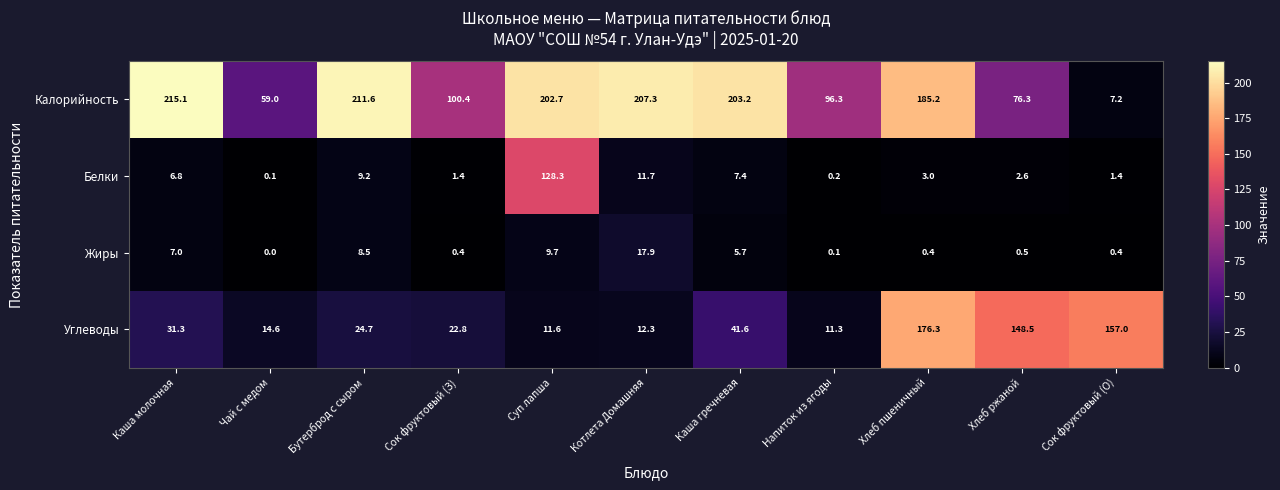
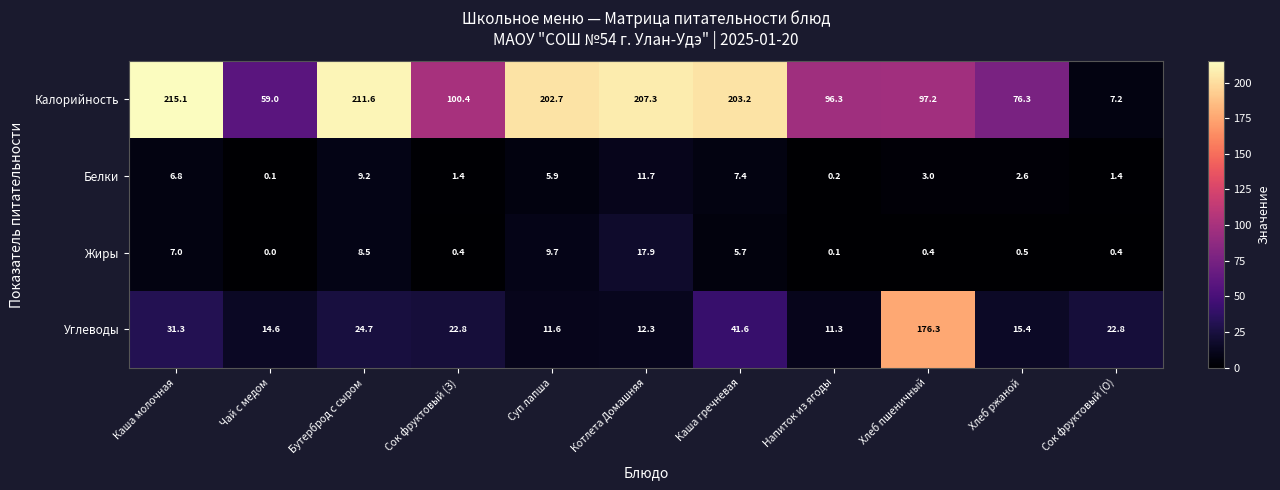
  {
    "Калорийность": {
      "Каша молочная": 215.1,
      "Чай с медом": 59.0,
      "Бутерброд с сыром": 211.6,
      "Сок фруктовый (З)": 100.4,
      "Суп лапша": 202.7,
      "Котлета Домашняя": 207.3,
      "Каша гречневая": 203.2,
      "Напиток из ягоды": 96.3,
-     "Хлеб пшеничный": 185.2,
+     "Хлеб пшеничный": 97.2,
      "Хлеб ржаной": 76.3,
      "Сок фруктовый (О)": 7.2
    },
    "Белки": {
      "Каша молочная": 6.8,
      "Чай с медом": 0.1,
      "Бутерброд с сыром": 9.2,
      "Сок фруктовый (З)": 1.4,
-     "Суп лапша": 128.3,
+     "Суп лапша": 5.9,
      "Котлета Домашняя": 11.7,
      "Каша гречневая": 7.4,
      "Напиток из ягоды": 0.2,
      "Хлеб пшеничный": 3.0,
      "Хлеб ржаной": 2.6,
      "Сок фруктовый (О)": 1.4
    },
    "Жиры": {
      "Каша молочная": 7.0,
      "Чай с медом": 0.0,
      "Бутерброд с сыром": 8.5,
      "Сок фруктовый (З)": 0.4,
      "Суп лапша": 9.7,
      "Котлета Домашняя": 17.9,
      "Каша гречневая": 5.7,
      "Напиток из ягоды": 0.1,
      "Хлеб пшеничный": 0.4,
      "Хлеб ржаной": 0.5,
      "Сок фруктовый (О)": 0.4
    },
    "Углеводы": {
      "Каша молочная": 31.3,
      "Чай с медом": 14.6,
      "Бутерброд с сыром": 24.7,
      "Сок фруктовый (З)": 22.8,
      "Суп лапша": 11.6,
      "Котлета Домашняя": 12.3,
      "Каша гречневая": 41.6,
      "Напиток из ягоды": 11.3,
      "Хлеб пшеничный": 176.3,
-     "Хлеб ржаной": 148.5,
-     "Сок фруктовый (О)": 157.0
+     "Хлеб ржаной": 15.4,
+     "Сок фруктовый (О)": 22.8
    }
  }
